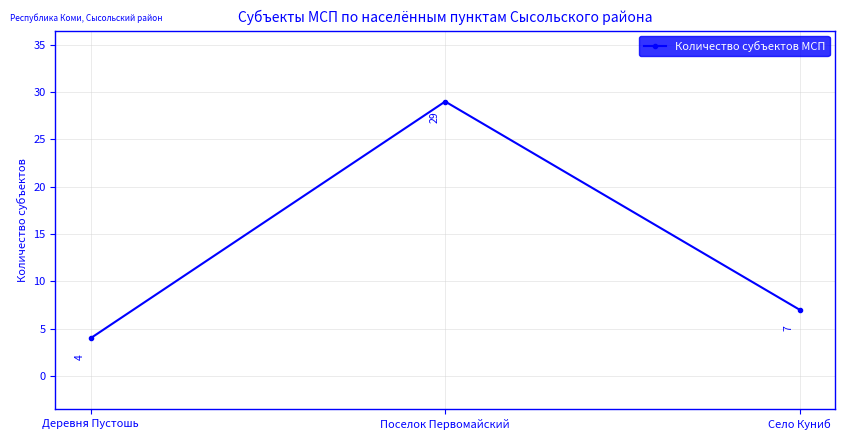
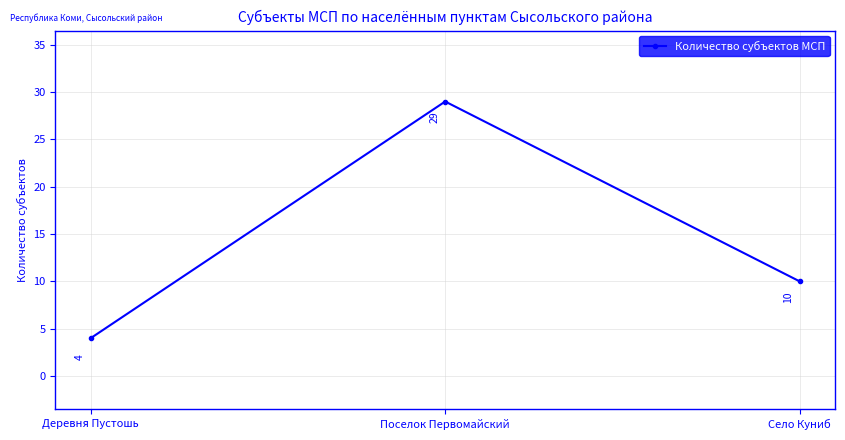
  {
    "Деревня Пустошь": 4,
    "Поселок Первомайский": 29,
-   "Село Куниб": 7
+   "Село Куниб": 10
  }
